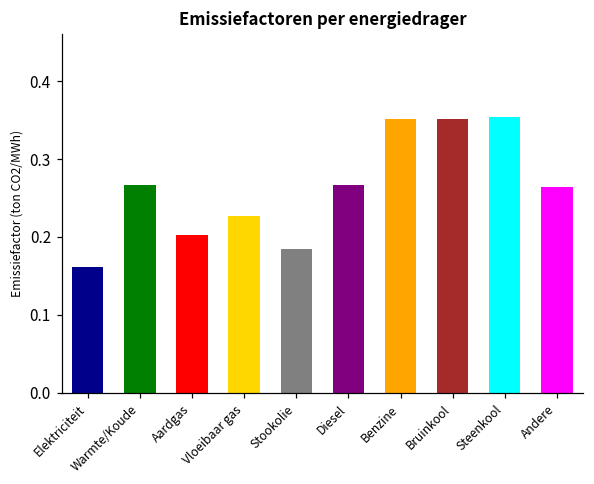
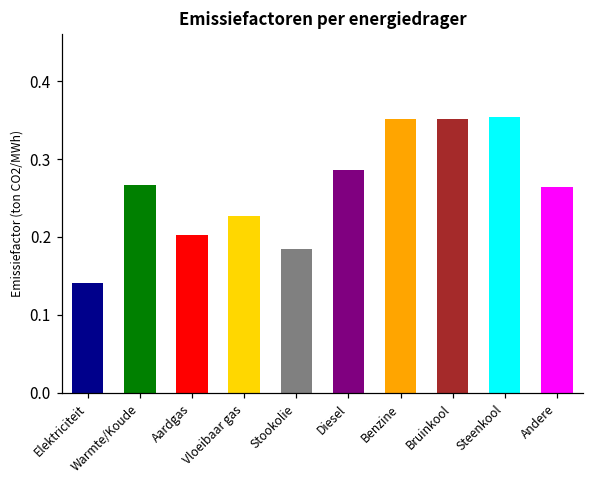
  {
-   "Elektriciteit": 0.16,
+   "Elektriciteit": 0.14,
    "Warmte/Koude": 0.27,
    "Aardgas": 0.20,
    "Vloeibaar gas": 0.23,
    "Stookolie": 0.19,
-   "Diesel": 0.27,
+   "Diesel": 0.29,
    "Benzine": 0.35,
    "Bruinkool": 0.35,
    "Steenkool": 0.35,
    "Andere": 0.26
  }
